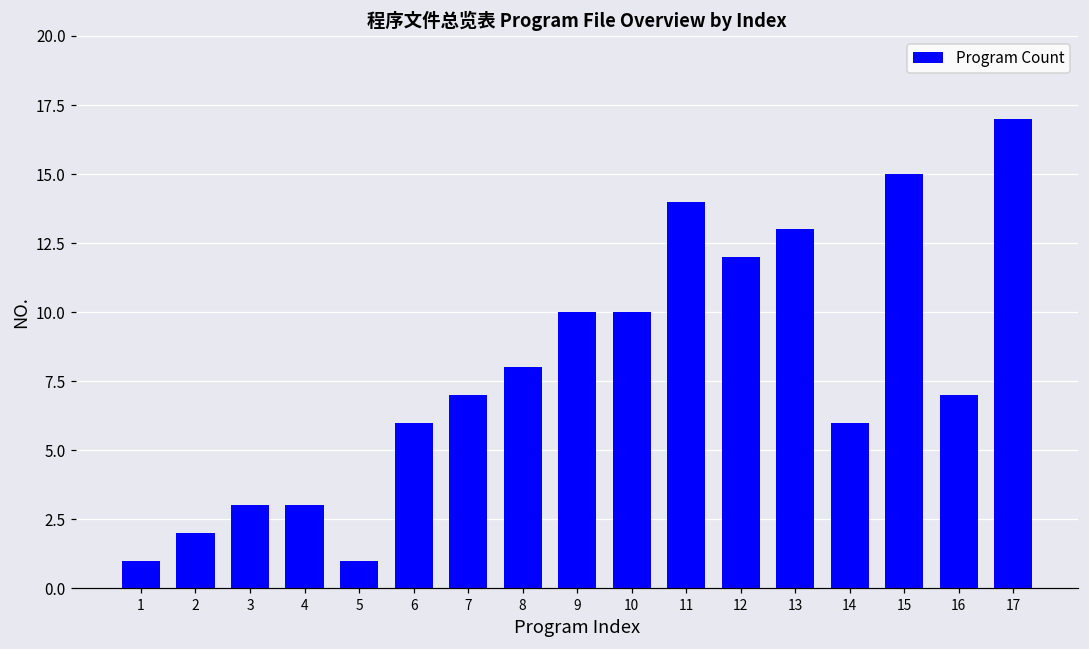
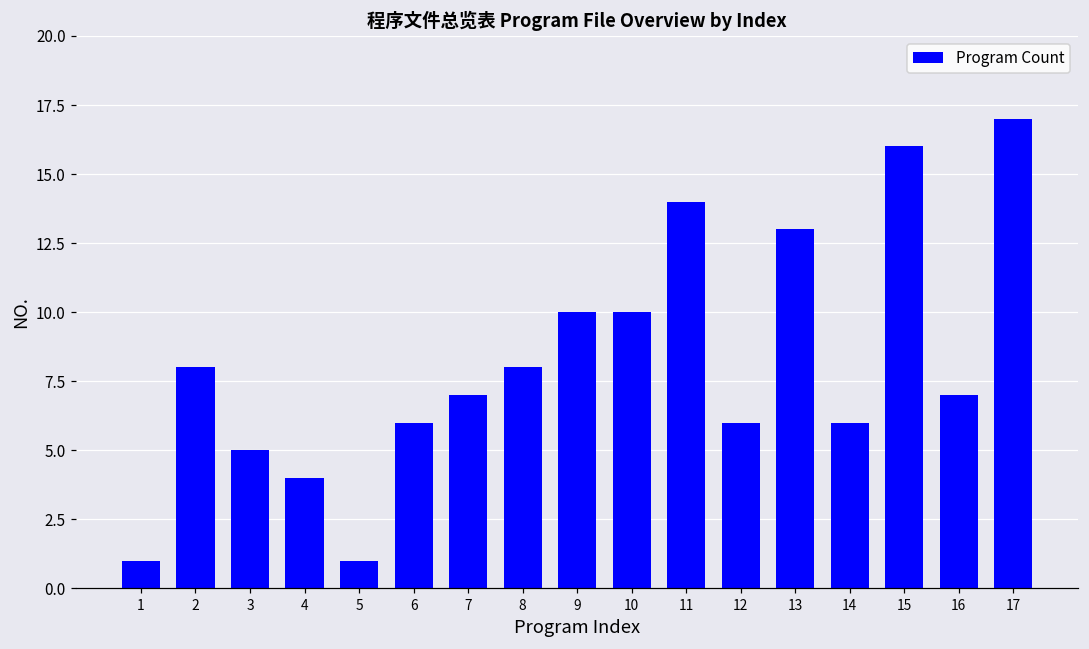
  {
    "1": 1,
-   "2": 2,
-   "3": 3,
-   "4": 3,
+   "2": 8,
+   "3": 5,
+   "4": 4,
    "5": 1,
    "6": 6,
    "7": 7,
    "8": 8,
    "9": 10,
    "10": 10,
    "11": 14,
-   "12": 12,
+   "12": 6,
    "13": 13,
    "14": 6,
-   "15": 15,
+   "15": 16,
    "16": 7,
    "17": 17
  }
